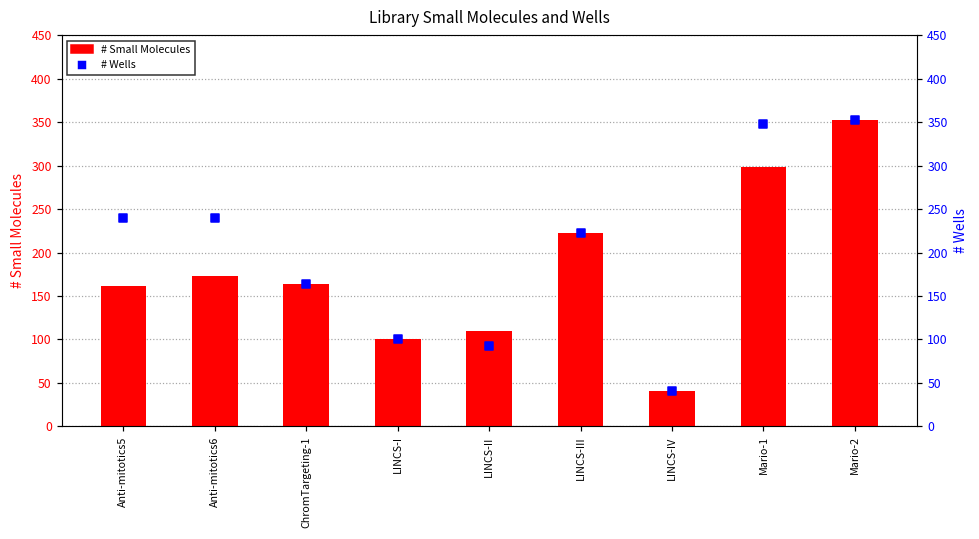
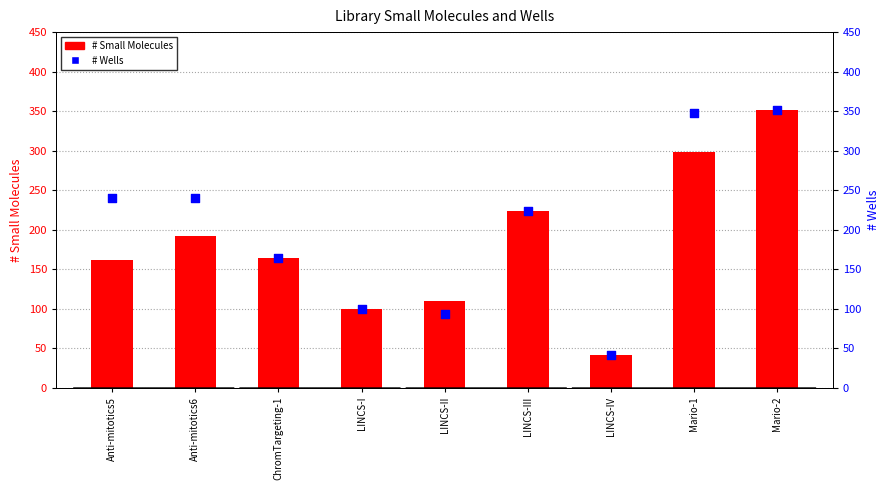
  {
    "# Small Molecules": {
      "Anti-mitotics5": 160,
-     "Anti-mitotics6": 170,
+     "Anti-mitotics6": 190,
      "ChromTargeting-1": 160,
      "LINCS-I": 100,
      "LINCS-II": 110,
      "LINCS-III": 220,
      "LINCS-IV": 40,
      "Mario-1": 300,
      "Mario-2": 350
    }
  }
